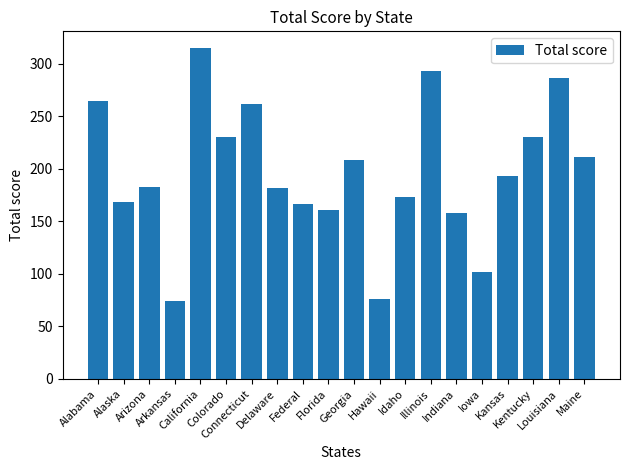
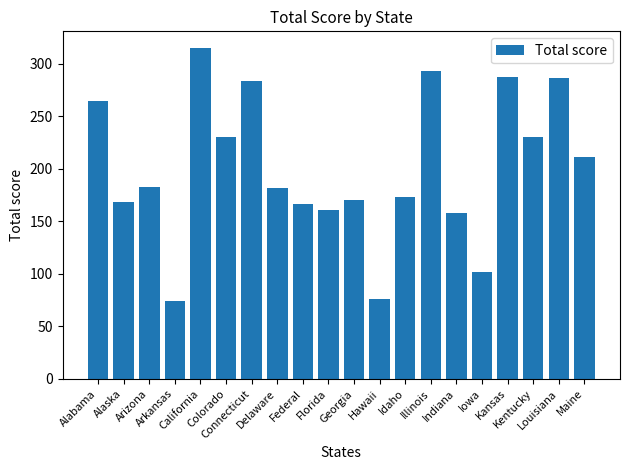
  {
    "Alabama": 265,
    "Alaska": 168,
    "Arizona": 183,
    "Arkansas": 74,
    "California": 315,
    "Colorado": 230,
-   "Connecticut": 261,
+   "Connecticut": 284,
    "Delaware": 182,
    "Federal": 166,
    "Florida": 161,
-   "Georgia": 209,
+   "Georgia": 170,
    "Hawaii": 76,
    "Idaho": 173,
    "Illinois": 294,
    "Indiana": 158,
    "Iowa": 102,
-   "Kansas": 193,
+   "Kansas": 288,
    "Kentucky": 230,
    "Louisiana": 286,
    "Maine": 211
  }
